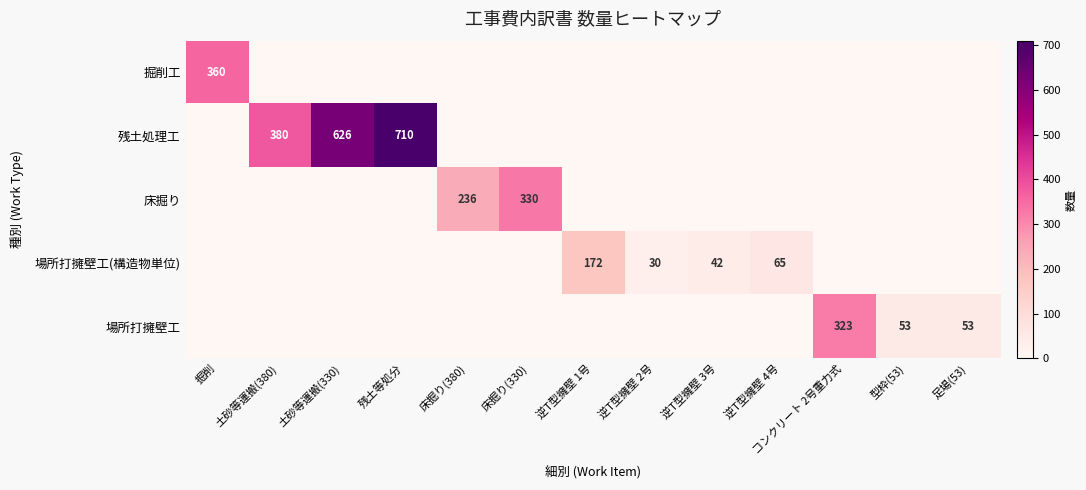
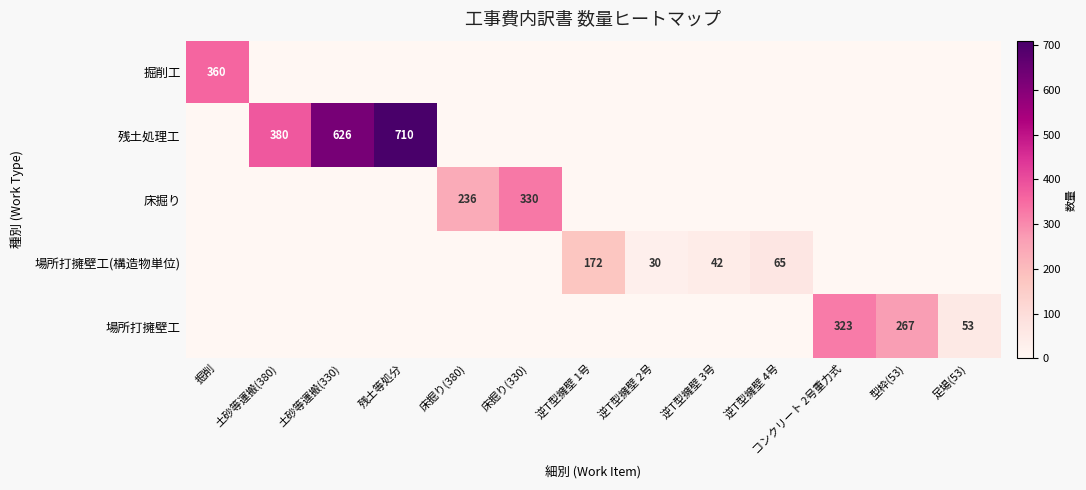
  {
    "掘削工": {
      "掘削": 360
    },
    "残土処理工": {
      "土砂等運搬(380)": 380,
      "土砂等運搬(330)": 626,
      "残土等処分": 710
    },
    "床掘り": {
      "床掘り(380)": 236,
      "床掘り(330)": 330
    },
    "場所打擁壁工(構造物単位)": {
      "逆T型擁壁 1号": 172,
      "逆T型擁壁 2号": 30,
      "逆T型擁壁 3号": 42,
      "逆T型擁壁 4号": 65
    },
    "場所打擁壁工": {
      "コンクリート 2号重力式": 323,
-     "型枠(53)": 53,
+     "型枠(53)": 267,
      "足場(53)": 53
    }
  }
